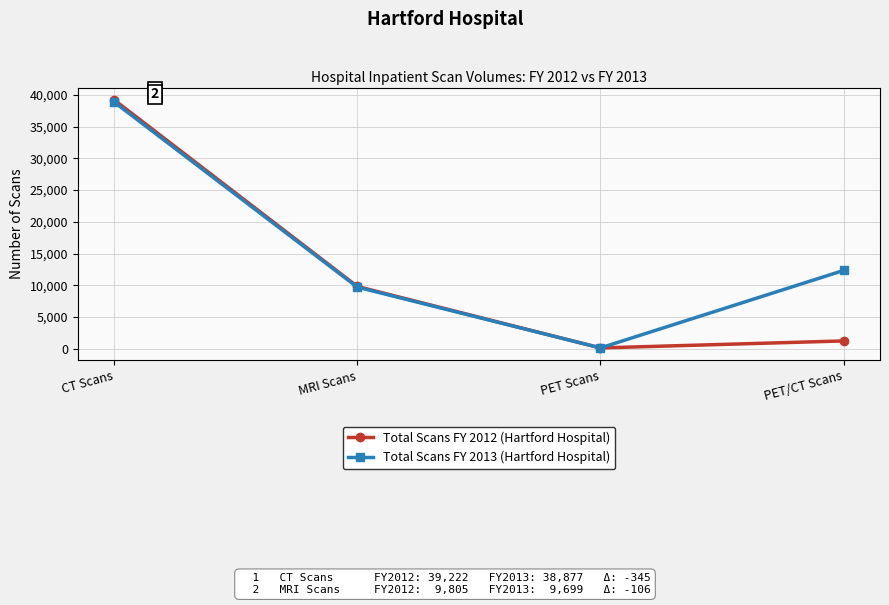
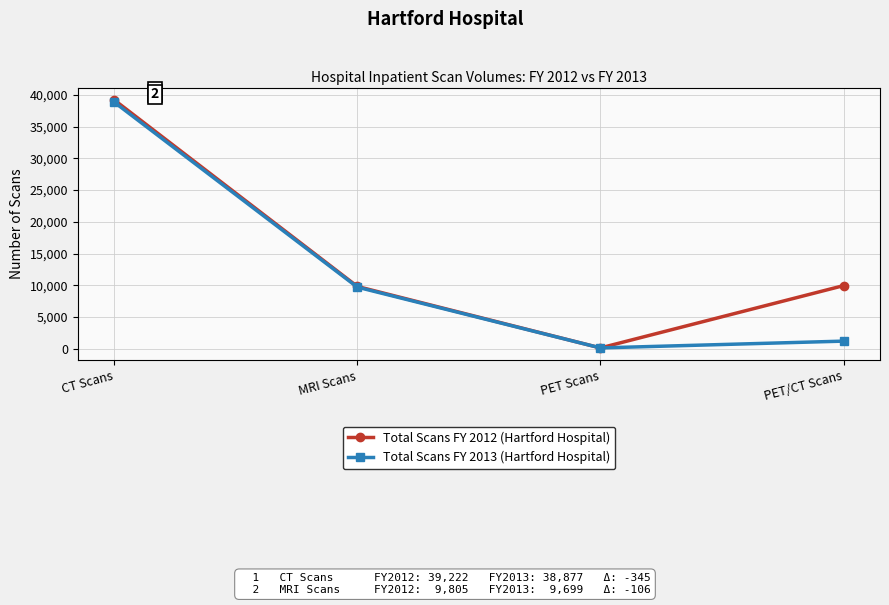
  {
    "Total Scans FY 2012 (Hartford Hospital)": {
-     "PET/CT Scans": "1,000"
+     "PET/CT Scans": "10,000"
    },
    "Total Scans FY 2013 (Hartford Hospital)": {
-     "PET/CT Scans": "12,000"
+     "PET/CT Scans": "1,000"
    }
  }
